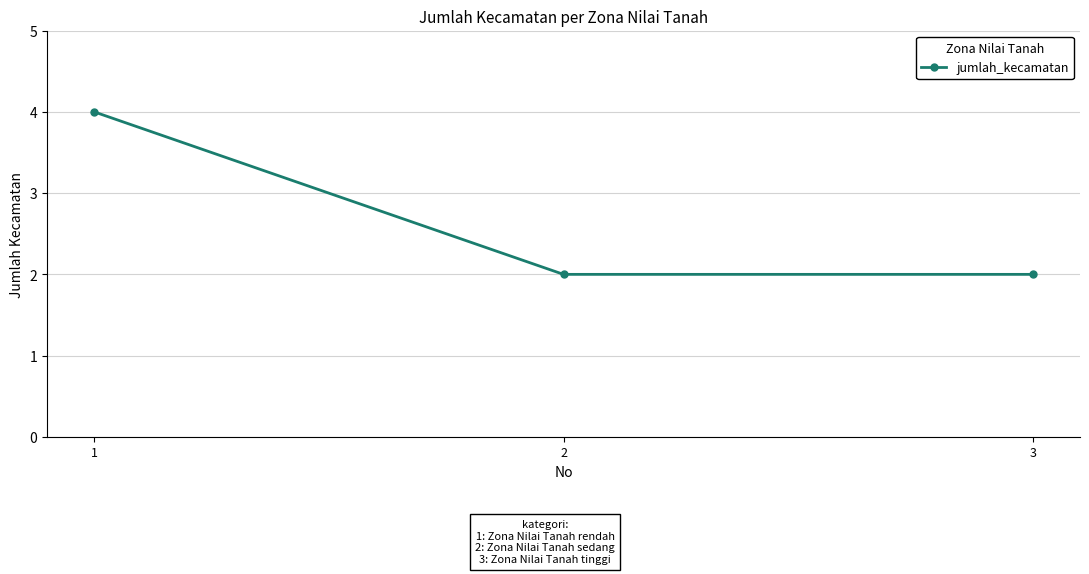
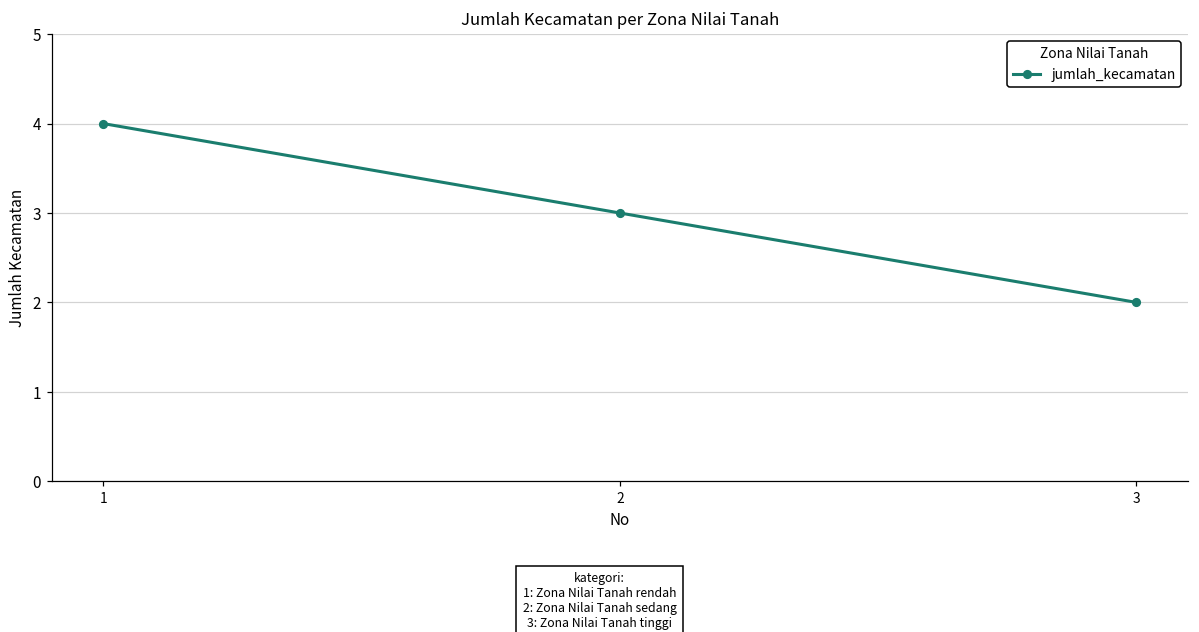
  {
    "1": 4,
-   "2": 2,
+   "2": 3,
    "3": 2
  }
